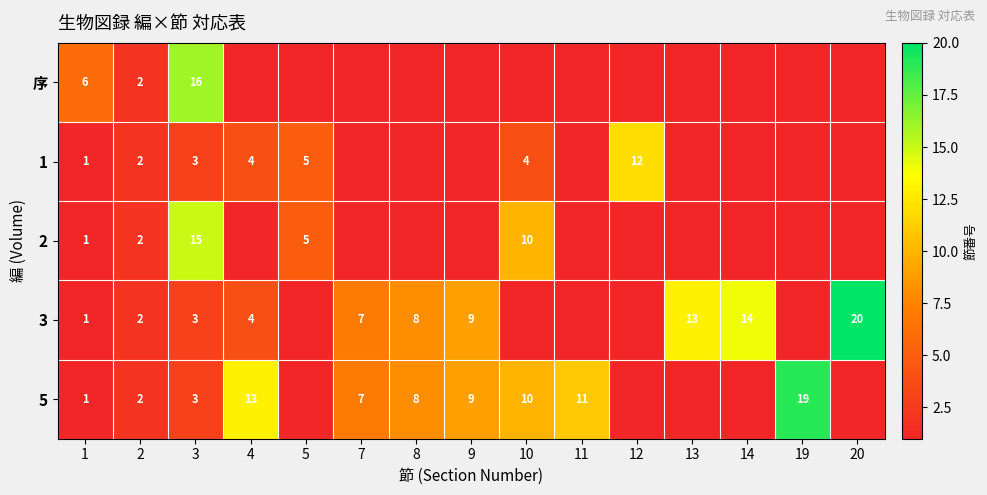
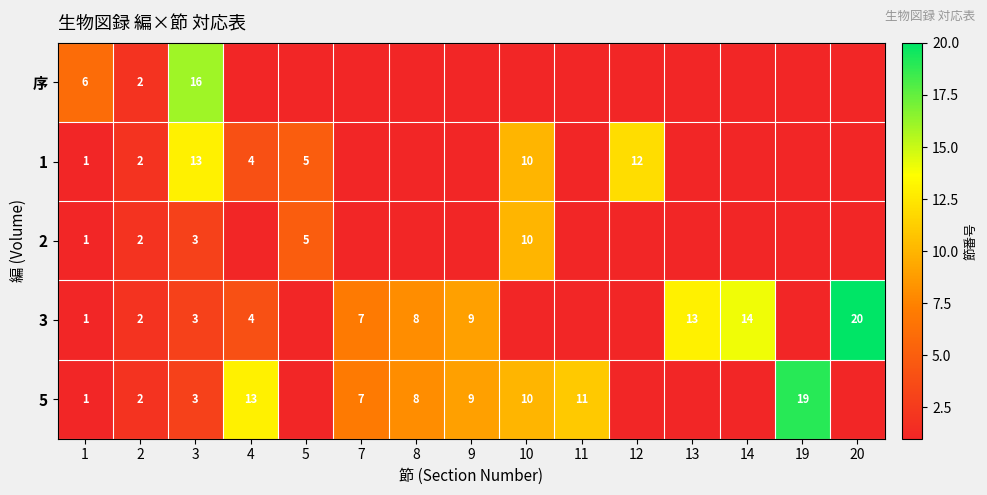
  {
    "序": {
      "1": 6,
      "2": 2,
      "3": 16
    },
    "1": {
      "1": 1,
      "2": 2,
-     "3": 3,
+     "3": 13,
      "4": 4,
      "5": 5,
-     "10": 4,
+     "10": 10,
      "12": 12
    },
    "2": {
      "1": 1,
      "2": 2,
-     "3": 15,
+     "3": 3,
      "5": 5,
      "10": 10
    },
    "3": {
      "1": 1,
      "2": 2,
      "3": 3,
      "4": 4,
      "7": 7,
      "8": 8,
      "9": 9,
      "13": 13,
      "14": 14,
      "20": 20
    },
    "5": {
      "1": 1,
      "2": 2,
      "3": 3,
      "4": 13,
      "7": 7,
      "8": 8,
      "9": 9,
      "10": 10,
      "11": 11,
      "19": 19
    }
  }
